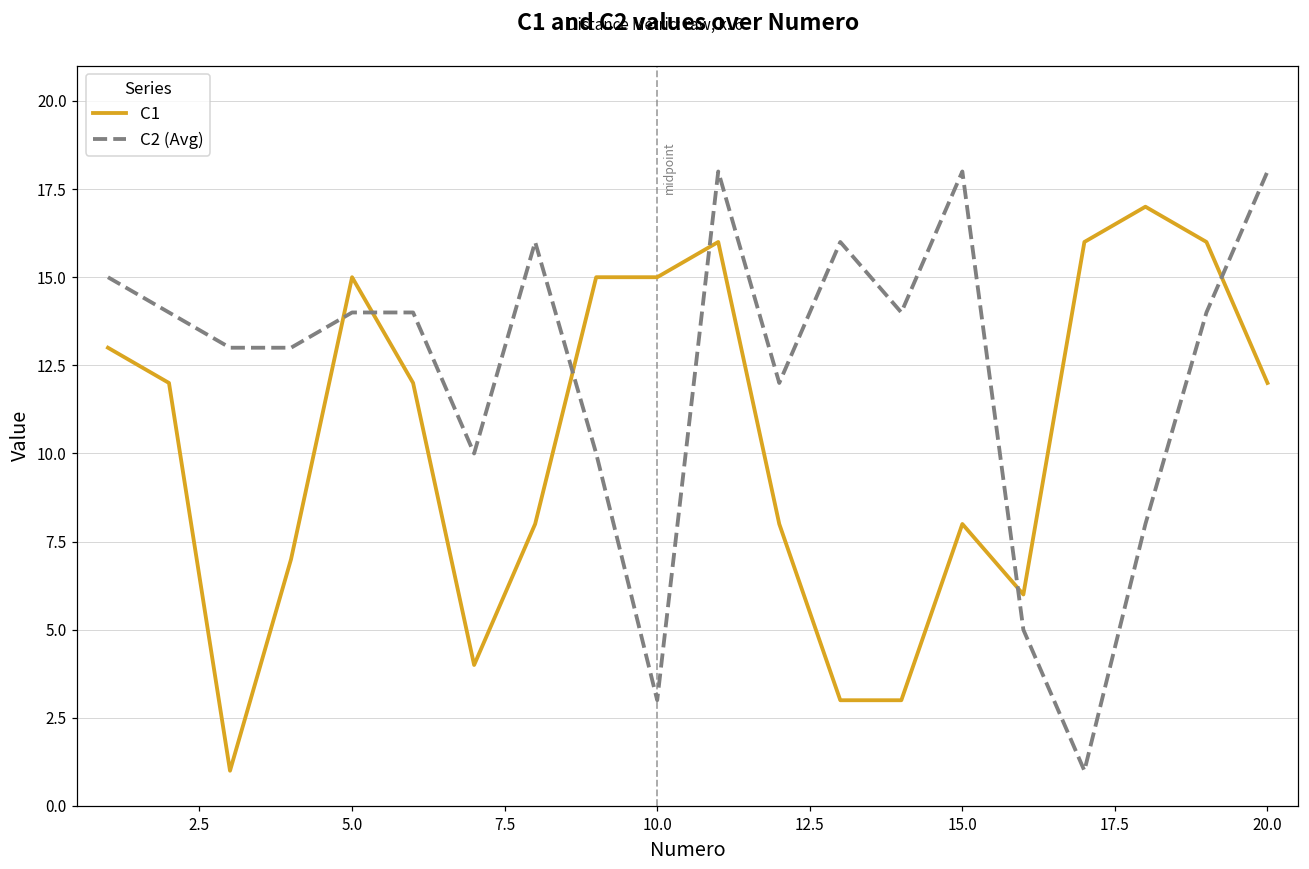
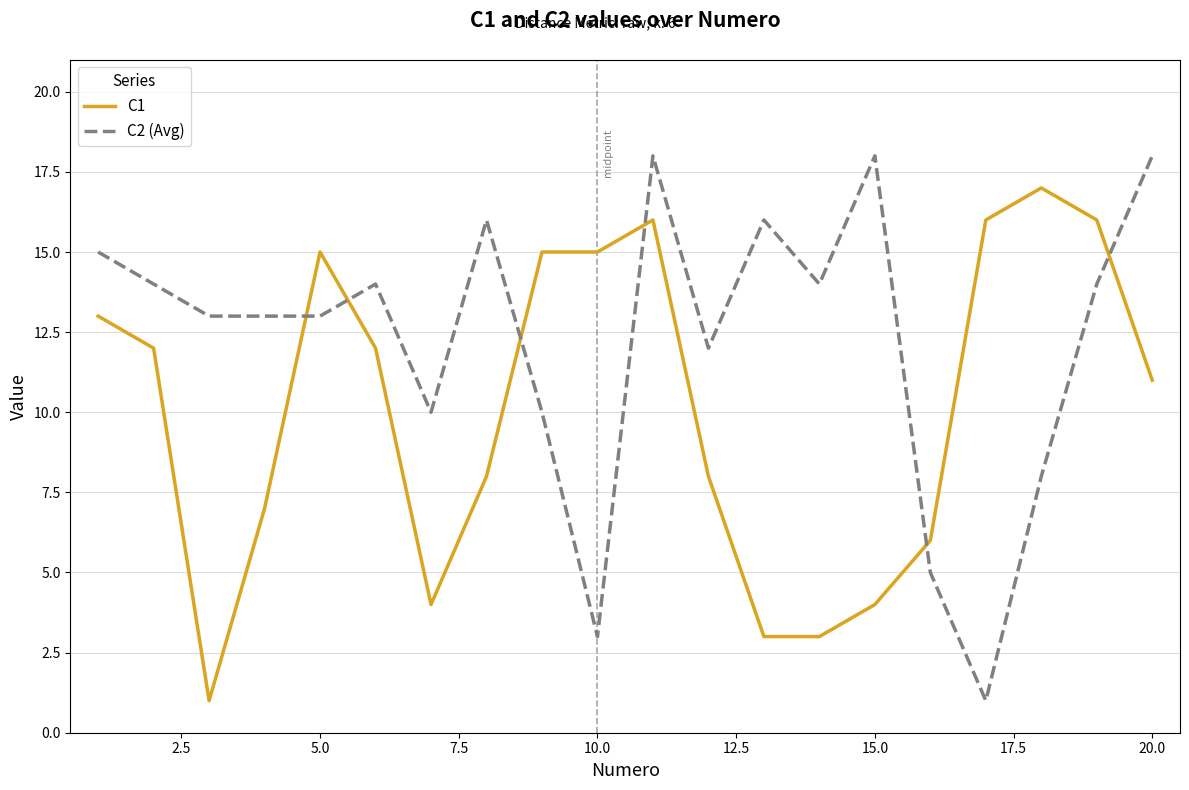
  {
    "C1": {
      "5.0": 15,
      "10.0": 15,
-     "15.0": 8,
-     "20.0": 12
+     "15.0": 4,
+     "20.0": 11
    },
    "C2 (Avg)": {
-     "5.0": 14,
+     "5.0": 13,
      "10.0": 3,
      "15.0": 18,
      "20.0": 18
    }
  }
